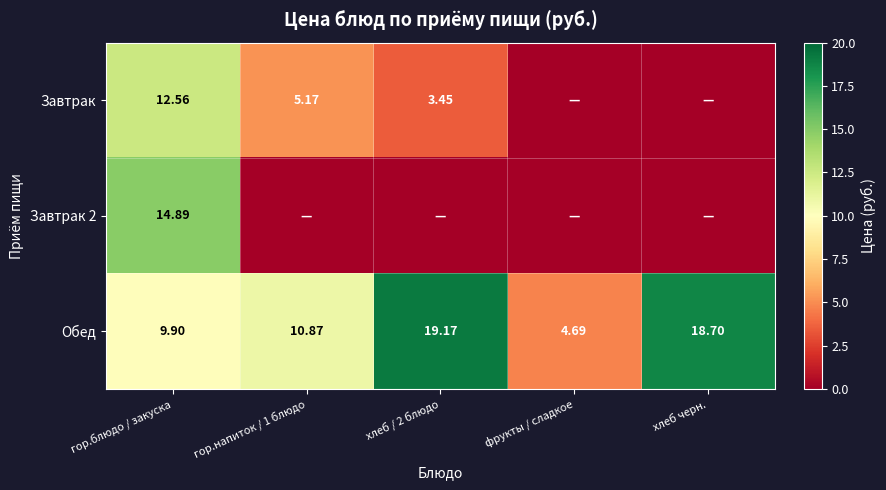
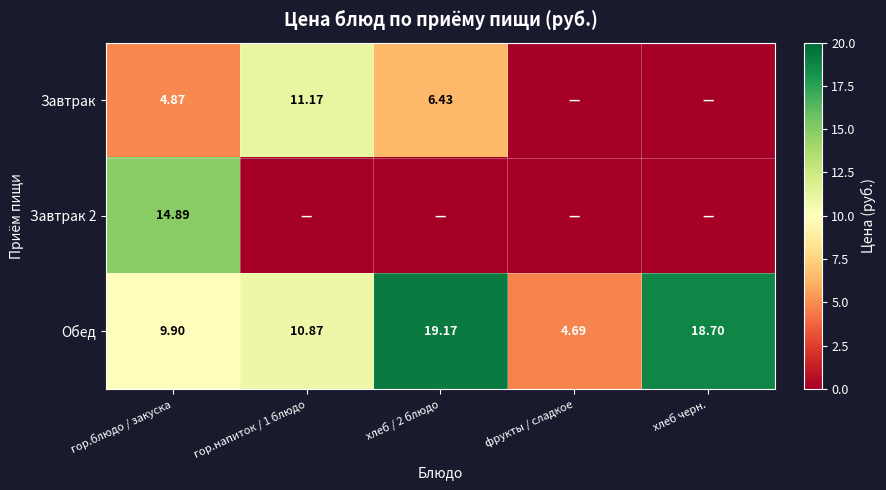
  {
    "Завтрак": {
-     "гор.блюдо / закуска": 12.56,
-     "гор.напиток / 1 блюдо": 5.17,
-     "хлеб / 2 блюдо": 3.45
+     "гор.блюдо / закуска": 4.87,
+     "гор.напиток / 1 блюдо": 11.17,
+     "хлеб / 2 блюдо": 6.43
    },
    "Завтрак 2": {
      "гор.блюдо / закуска": 14.89
    },
    "Обед": {
      "гор.блюдо / закуска": 9.90,
      "гор.напиток / 1 блюдо": 10.87,
      "хлеб / 2 блюдо": 19.17,
      "фрукты / сладкое": 4.69,
      "хлеб черн.": 18.70
    }
  }
